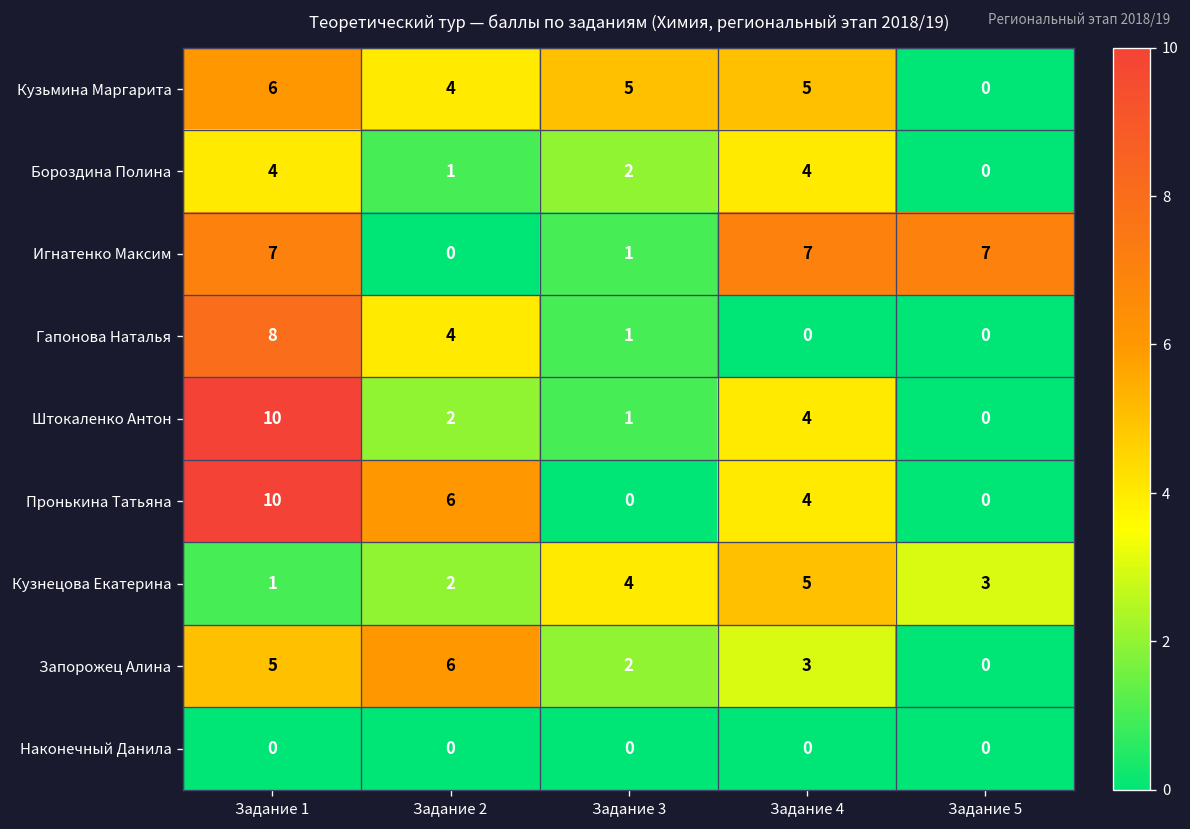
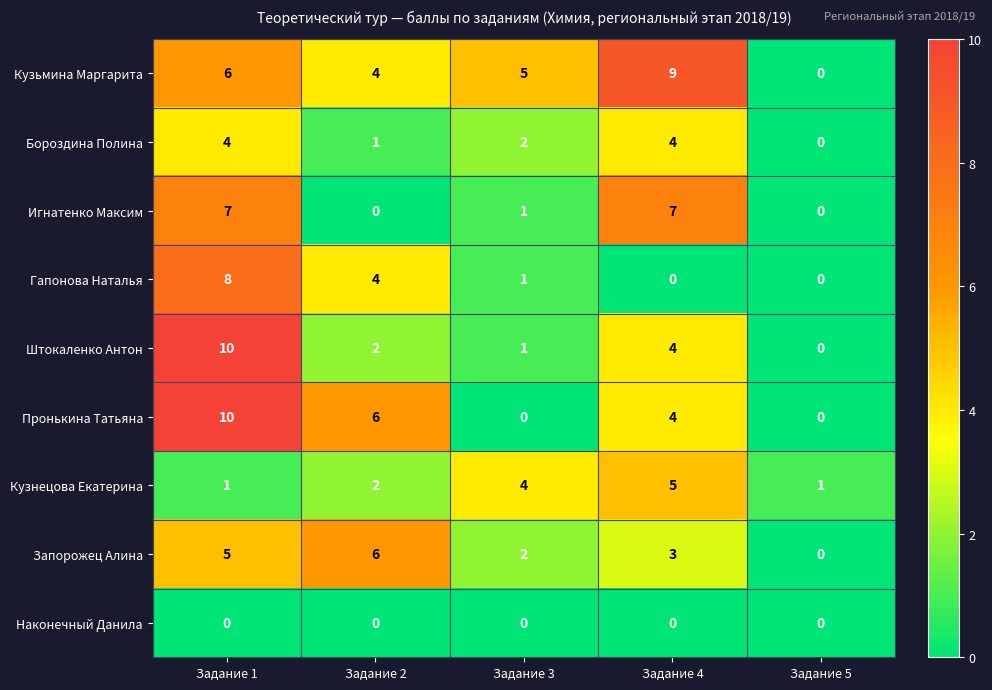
  {
    "Кузьмина Маргарита": {
      "Задание 1": 6,
      "Задание 2": 4,
      "Задание 3": 5,
-     "Задание 4": 5,
+     "Задание 4": 9,
      "Задание 5": 0
    },
    "Бороздина Полина": {
      "Задание 1": 4,
      "Задание 2": 1,
      "Задание 3": 2,
      "Задание 4": 4,
      "Задание 5": 0
    },
    "Игнатенко Максим": {
      "Задание 1": 7,
      "Задание 2": 0,
      "Задание 3": 1,
      "Задание 4": 7,
-     "Задание 5": 7
+     "Задание 5": 0
    },
    "Гапонова Наталья": {
      "Задание 1": 8,
      "Задание 2": 4,
      "Задание 3": 1,
      "Задание 4": 0,
      "Задание 5": 0
    },
    "Штокаленко Антон": {
      "Задание 1": 10,
      "Задание 2": 2,
      "Задание 3": 1,
      "Задание 4": 4,
      "Задание 5": 0
    },
    "Пронькина Татьяна": {
      "Задание 1": 10,
      "Задание 2": 6,
      "Задание 3": 0,
      "Задание 4": 4,
      "Задание 5": 0
    },
    "Кузнецова Екатерина": {
      "Задание 1": 1,
      "Задание 2": 2,
      "Задание 3": 4,
      "Задание 4": 5,
-     "Задание 5": 3
+     "Задание 5": 1
    },
    "Запорожец Алина": {
      "Задание 1": 5,
      "Задание 2": 6,
      "Задание 3": 2,
      "Задание 4": 3,
      "Задание 5": 0
    },
    "Наконечный Данила": {
      "Задание 1": 0,
      "Задание 2": 0,
      "Задание 3": 0,
      "Задание 4": 0,
      "Задание 5": 0
    }
  }
